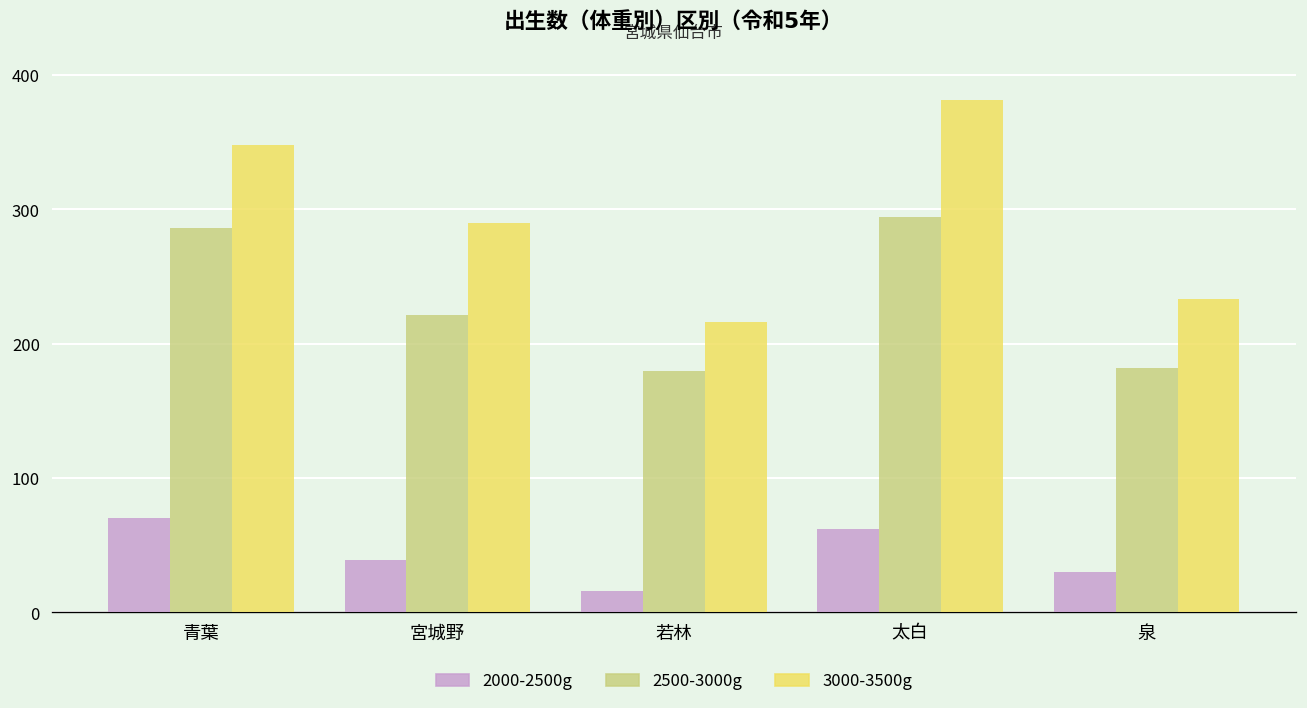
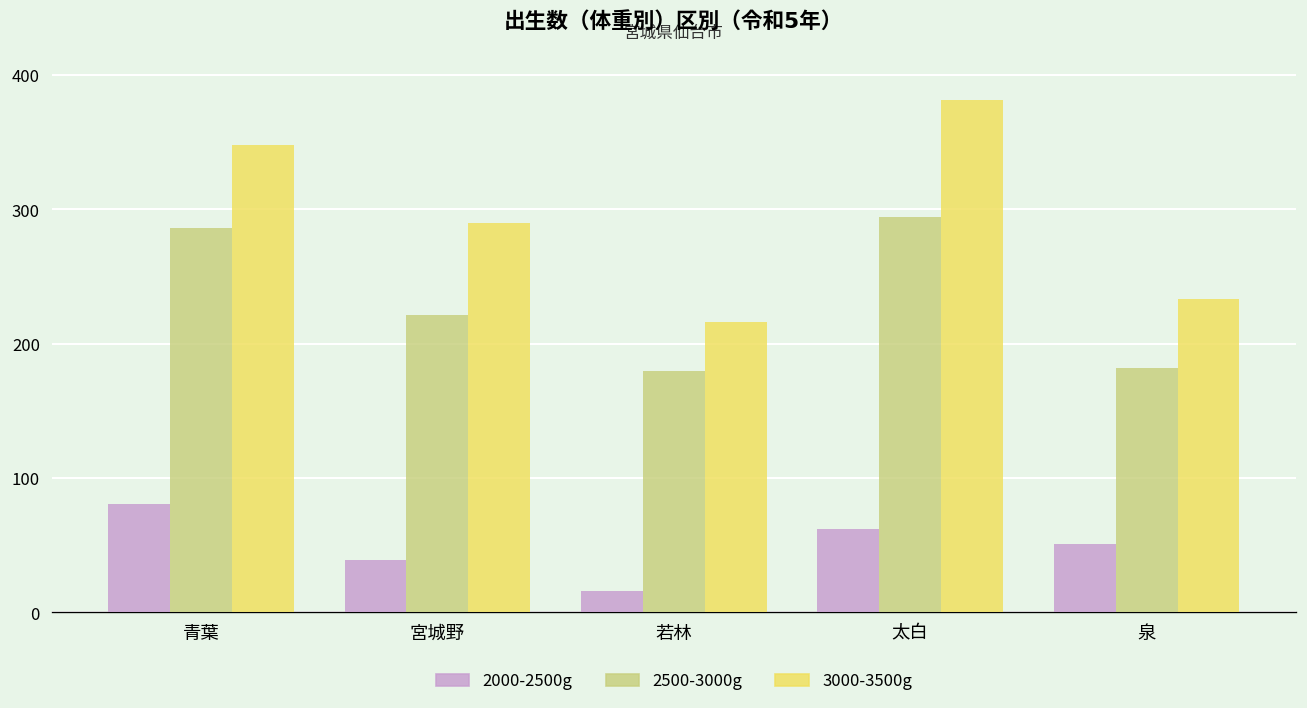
  {
    "2000-2500g": {
-     "青葉": 70,
+     "青葉": 81,
      "宮城野": 39,
      "若林": 16,
      "太白": 62,
-     "泉": 30
+     "泉": 51
    }
  }
